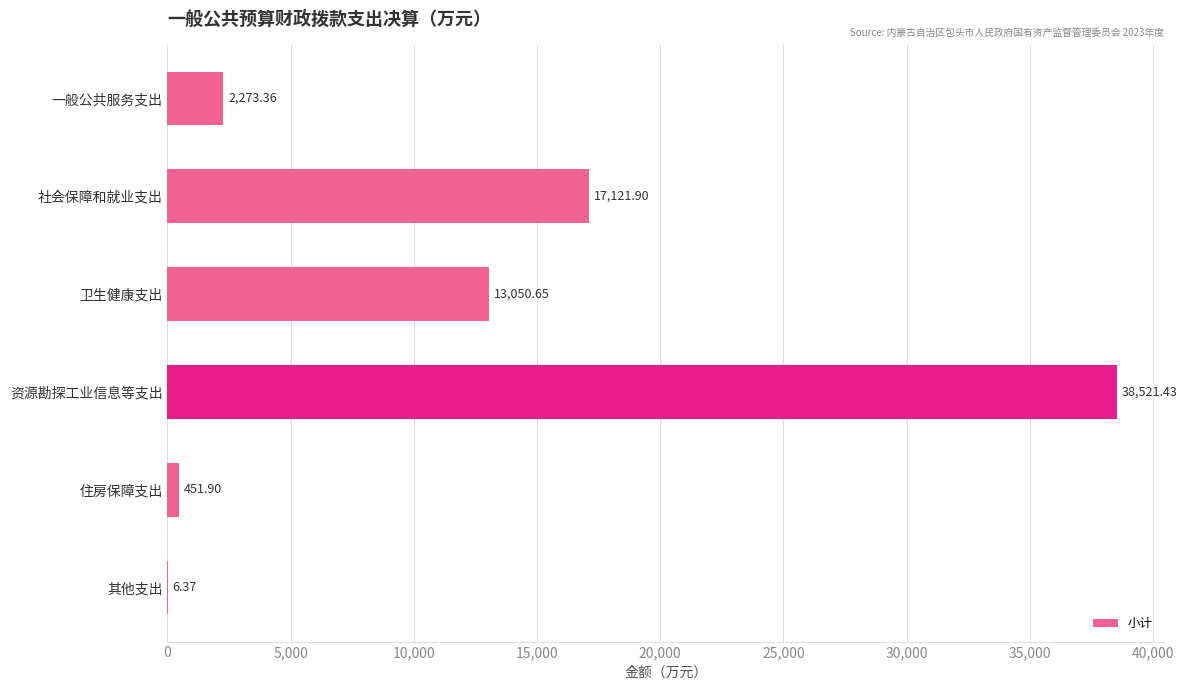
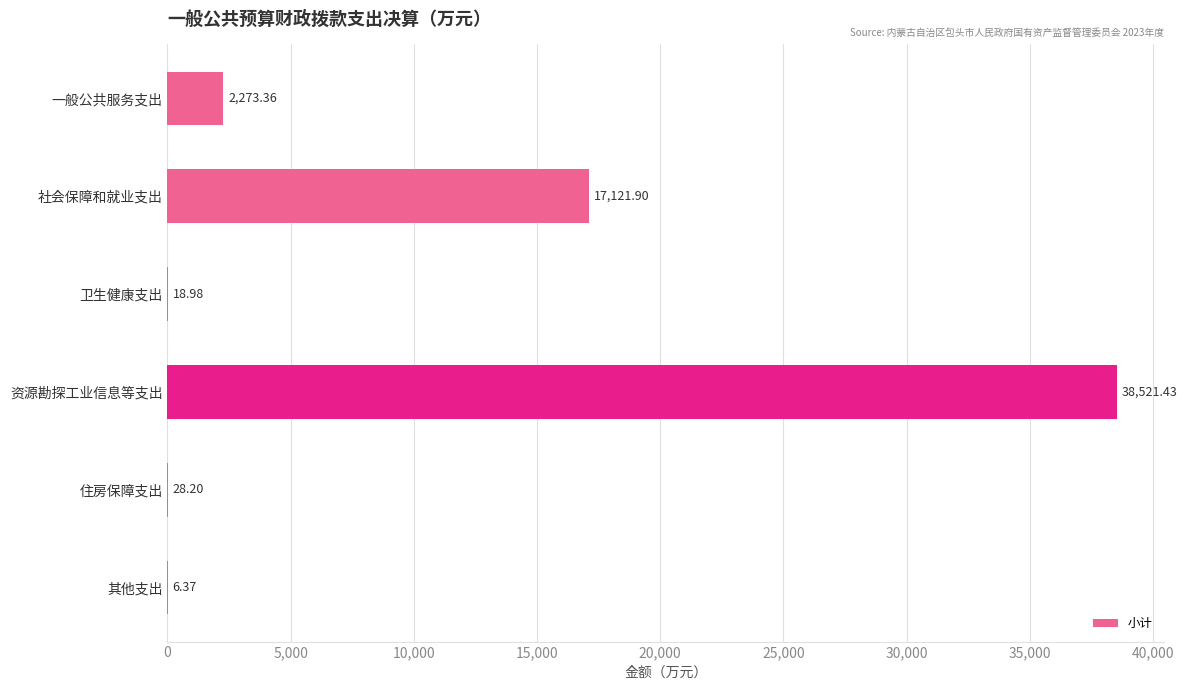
  {
    "一般公共服务支出": "2,273.36",
    "社会保障和就业支出": "17,121.90",
-   "卫生健康支出": "13,050.65",
+   "卫生健康支出": "18.98",
    "资源勘探工业信息等支出": "38,521.43",
-   "住房保障支出": "451.90",
+   "住房保障支出": "28.20",
    "其他支出": "6.37"
  }
